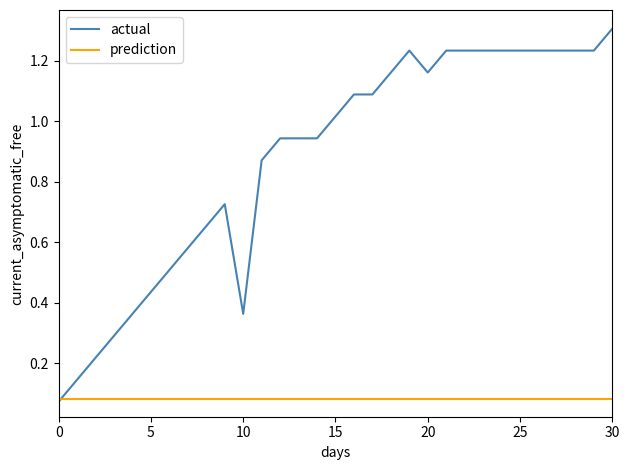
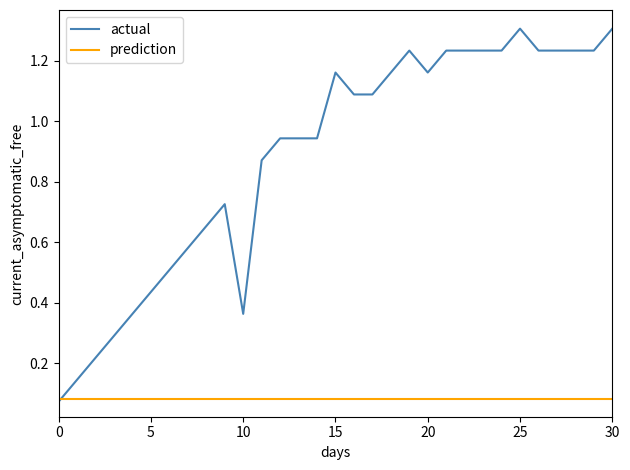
  {
    "actual": {
      "5": 0.44,
      "10": 0.36,
-     "15": 1.02,
+     "15": 1.16,
      "20": 1.16,
-     "25": 1.23,
+     "25": 1.31,
      "30": 1.31
    },
    "prediction": {
      "5": 0.08,
      "10": 0.08,
      "15": 0.08,
      "20": 0.08,
      "25": 0.08,
      "30": 0.08
    }
  }
